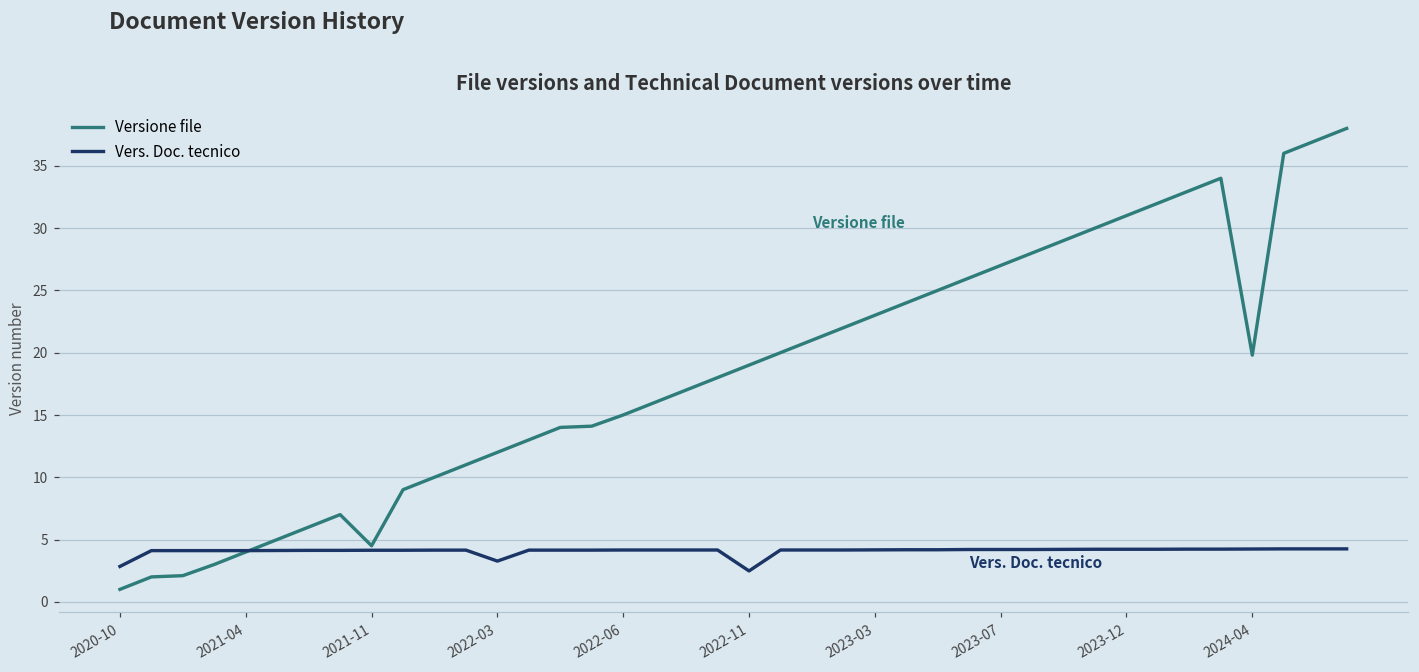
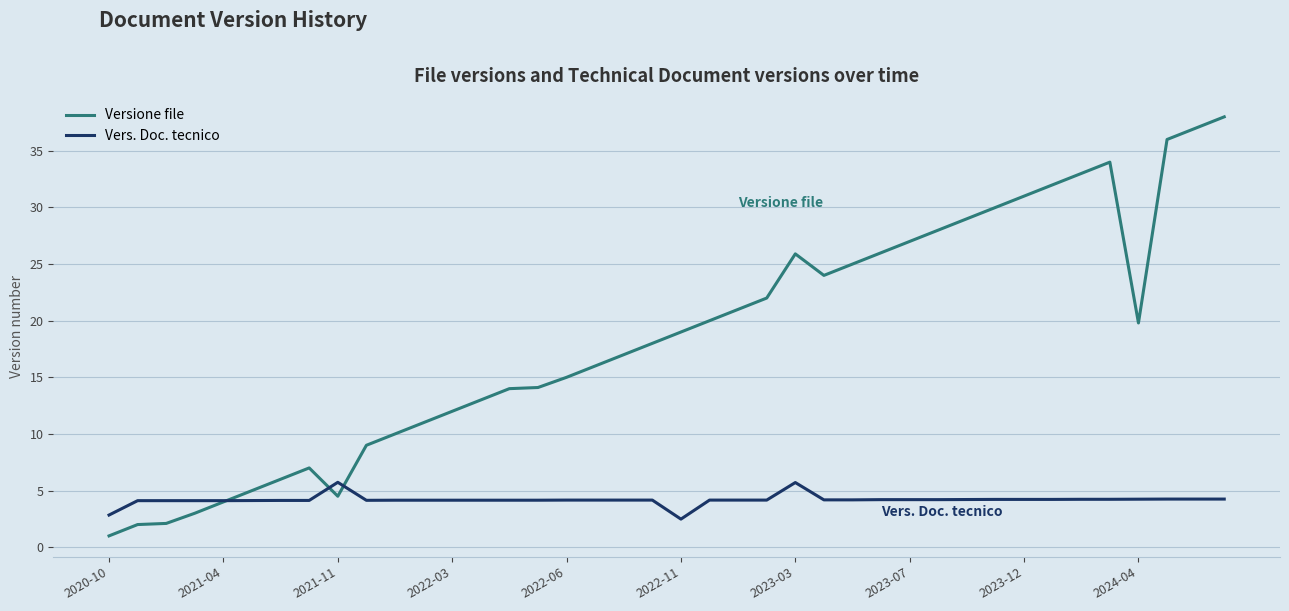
  {
    "Versione file": {
      "2020-10": 1.0,
      "2021-11": 4.5,
      "2022-03": 12.0,
      "2022-06": 15.0,
      "2022-11": 19.0,
-     "2023-03": 23.0,
+     "2023-03": 25.9,
      "2023-07": 27.0,
      "2023-12": 31.0,
      "2024-04": 19.8
    },
    "Vers. Doc. tecnico": {
      "2020-10": 2.8,
-     "2021-11": 4.1,
-     "2022-03": 3.3,
+     "2021-11": 5.7,
+     "2022-03": 4.2,
      "2022-06": 4.2,
      "2022-11": 2.5,
-     "2023-03": 4.2,
+     "2023-03": 5.7,
      "2023-07": 4.2,
      "2023-12": 4.2,
      "2024-04": 4.2
    }
  }
